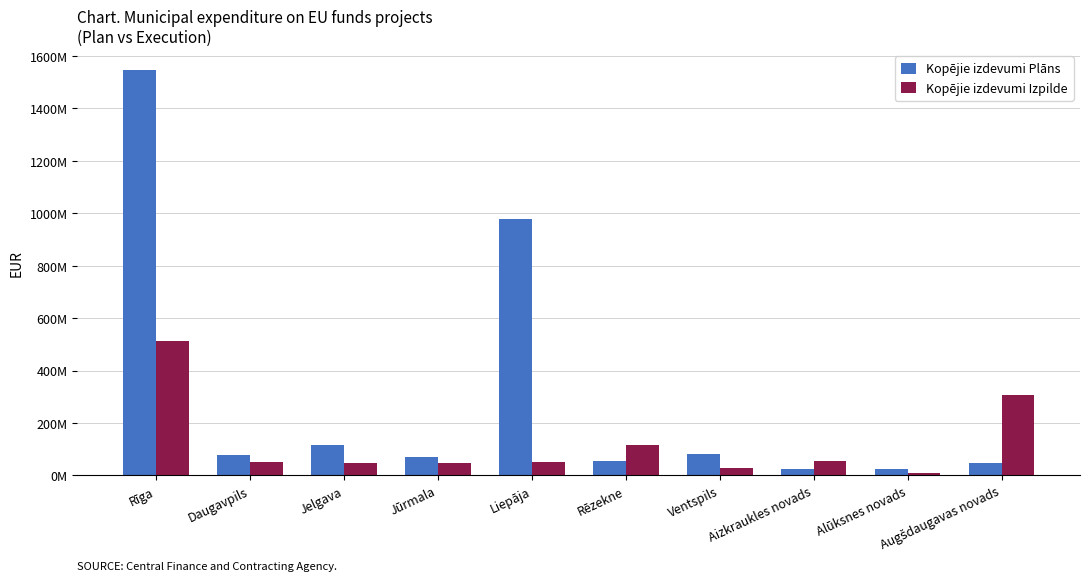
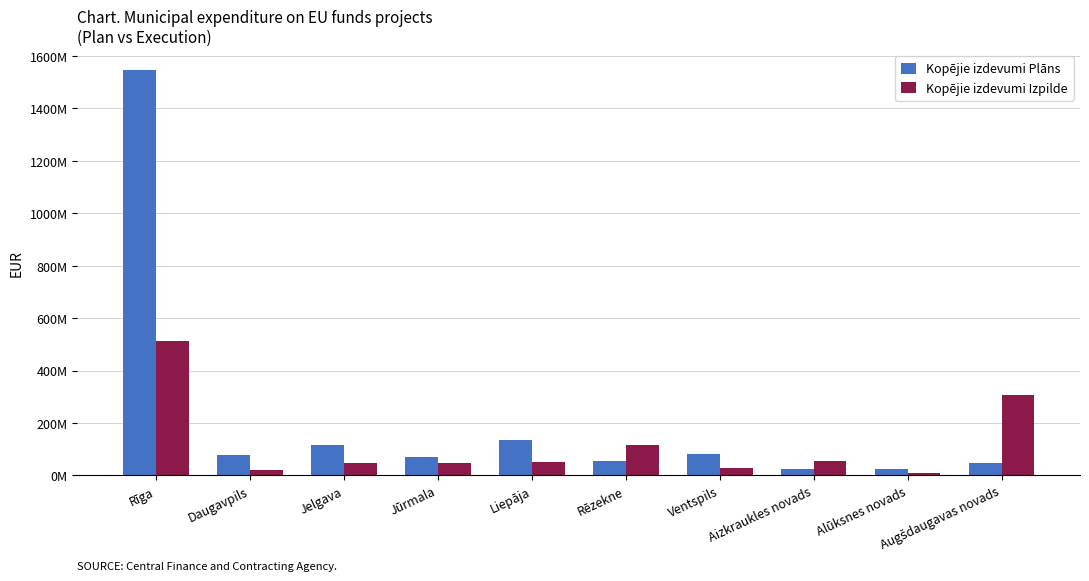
  {
    "Kopējie izdevumi Plāns": {
      "Rīga": 1550000000,
      "Daugavpils": 80000000,
      "Jelgava": 120000000,
      "Jūrmala": 70000000,
-     "Liepāja": 980000000,
+     "Liepāja": 130000000,
      "Rēzekne": 50000000,
      "Ventspils": 80000000,
      "Aizkraukles novads": 30000000,
      "Alūksnes novads": 30000000,
      "Augšdaugavas novads": 50000000
    },
    "Kopējie izdevumi Izpilde": {
      "Rīga": 510000000,
-     "Daugavpils": 50000000,
+     "Daugavpils": 20000000,
      "Jelgava": 50000000,
      "Jūrmala": 50000000,
      "Liepāja": 50000000,
      "Rēzekne": 120000000,
      "Ventspils": 30000000,
      "Aizkraukles novads": 60000000,
      "Alūksnes novads": 10000000,
      "Augšdaugavas novads": 310000000
    }
  }
